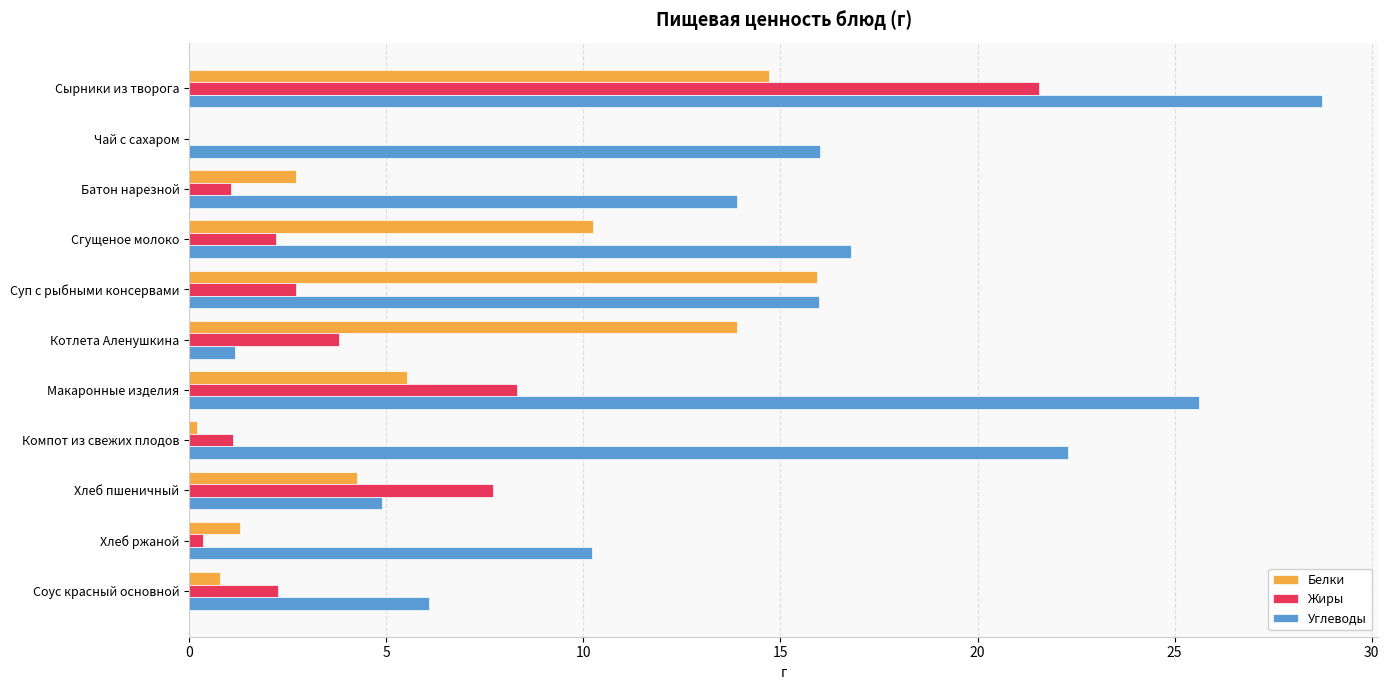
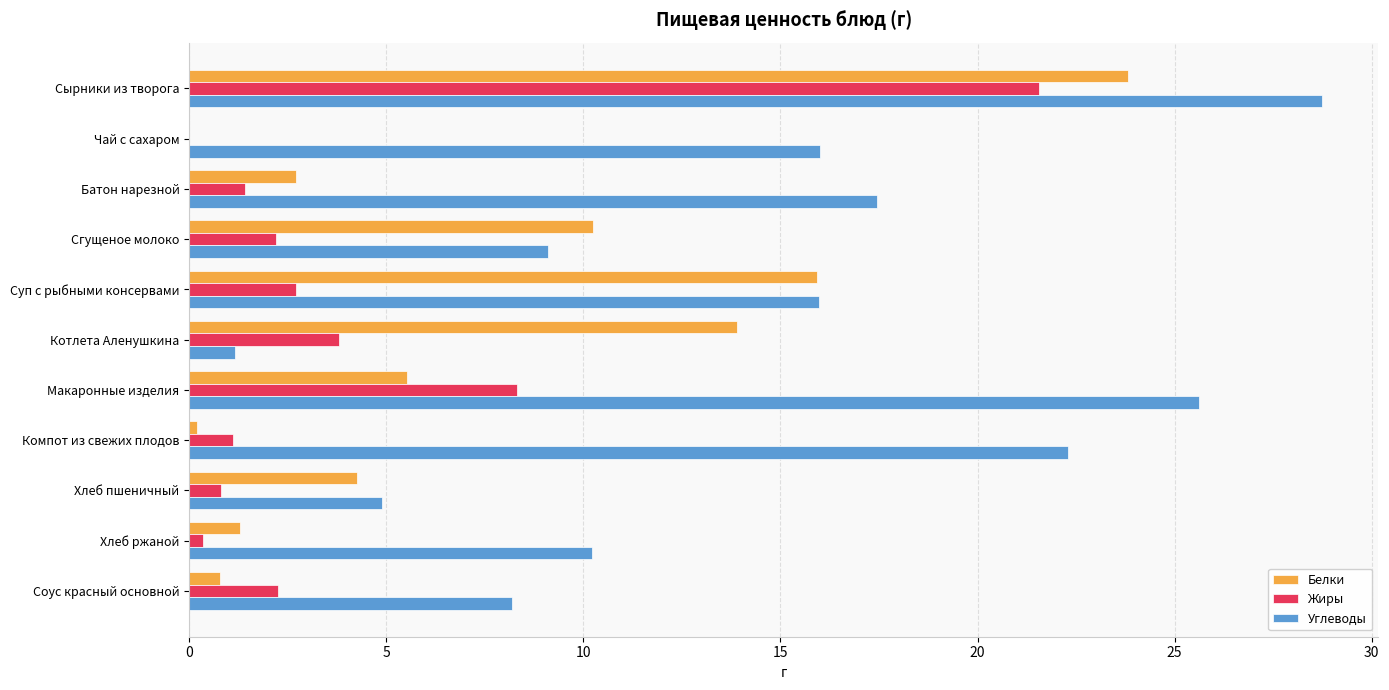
  {
    "Белки": {
-     "Сырники из творога": 14.7,
+     "Сырники из творога": 23.8,
      "Чай с сахаром": 0.0,
      "Батон нарезной": 2.7,
      "Сгущеное молоко": 10.3,
      "Суп с рыбными консервами": 15.9,
      "Котлета Аленушкина": 13.9,
      "Макаронные изделия": 5.5,
      "Компот из свежих плодов": 0.2,
      "Хлеб пшеничный": 4.3,
      "Хлеб ржаной": 1.3,
      "Соус красный основной": 0.8
    },
    "Жиры": {
      "Сырники из творога": 21.6,
      "Чай с сахаром": 0.0,
-     "Батон нарезной": 1.1,
+     "Батон нарезной": 1.4,
      "Сгущеное молоко": 2.2,
      "Суп с рыбными консервами": 2.7,
      "Котлета Аленушкина": 3.8,
      "Макаронные изделия": 8.3,
      "Компот из свежих плодов": 1.1,
-     "Хлеб пшеничный": 7.7,
+     "Хлеб пшеничный": 0.8,
      "Хлеб ржаной": 0.4,
      "Соус красный основной": 2.2
    },
    "Углеводы": {
      "Сырники из творога": 28.7,
      "Чай с сахаром": 16.0,
-     "Батон нарезной": 13.9,
-     "Сгущеное молоко": 16.8,
+     "Батон нарезной": 17.4,
+     "Сгущеное молоко": 9.1,
      "Суп с рыбными консервами": 16.0,
      "Котлета Аленушкина": 1.2,
      "Макаронные изделия": 25.6,
      "Компот из свежих плодов": 22.3,
      "Хлеб пшеничный": 4.9,
      "Хлеб ржаной": 10.2,
-     "Соус красный основной": 6.1
+     "Соус красный основной": 8.2
    }
  }
